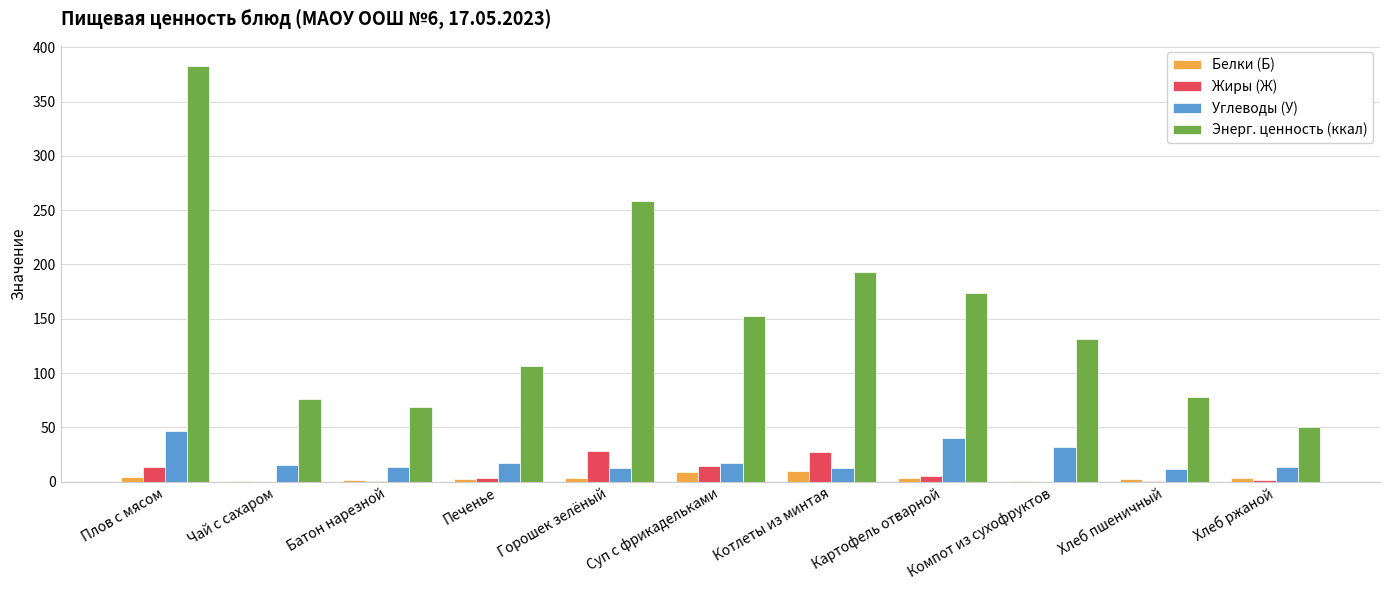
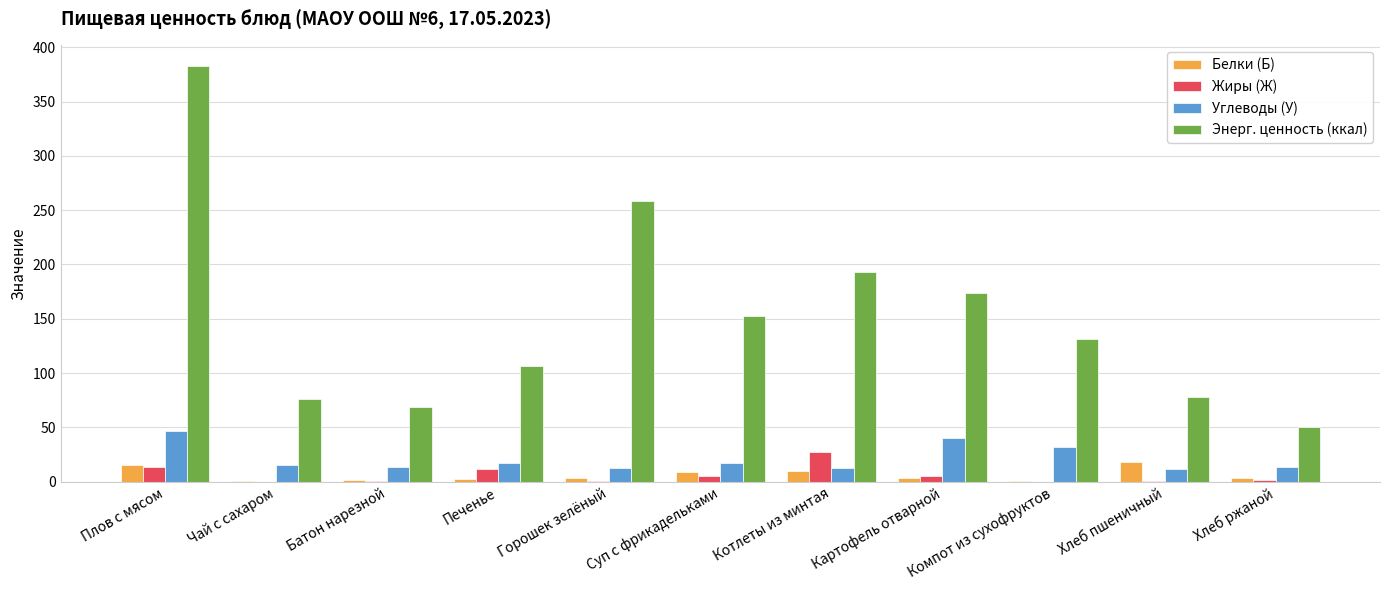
  {
    "Белки (Б)": {
-     "Плов с мясом": 4,
+     "Плов с мясом": 16,
      "Печенье": 2,
      "Горошек зелёный": 3,
      "Суп с фрикадельками": 9,
      "Котлеты из минтая": 10,
      "Картофель отварной": 4,
-     "Хлеб пшеничный": 2,
+     "Хлеб пшеничный": 19,
      "Хлеб ржаной": 3
    },
    "Жиры (Ж)": {
      "Плов с мясом": 14,
-     "Печенье": 3,
-     "Горошек зелёный": 29,
-     "Суп с фрикадельками": 14,
+     "Печенье": 12,
+     "Горошек зелёный": 0,
+     "Суп с фрикадельками": 5,
      "Котлеты из минтая": 28,
      "Картофель отварной": 6
    },
    "Углеводы (У)": {
      "Плов с мясом": 47,
      "Чай с сахаром": 15,
      "Батон нарезной": 14,
      "Печенье": 17,
      "Горошек зелёный": 13,
      "Суп с фрикадельками": 17,
      "Котлеты из минтая": 12,
      "Картофель отварной": 40,
      "Компот из сухофруктов": 32,
      "Хлеб пшеничный": 12,
      "Хлеб ржаной": 13
    },
    "Энерг. ценность (ккал)": {
      "Плов с мясом": 383,
      "Чай с сахаром": 77,
      "Батон нарезной": 69,
      "Печенье": 107,
      "Горошек зелёный": 258,
      "Суп с фрикадельками": 152,
      "Котлеты из минтая": 193,
      "Картофель отварной": 174,
      "Компот из сухофруктов": 131,
      "Хлеб пшеничный": 78,
      "Хлеб ржаной": 51
    }
  }
